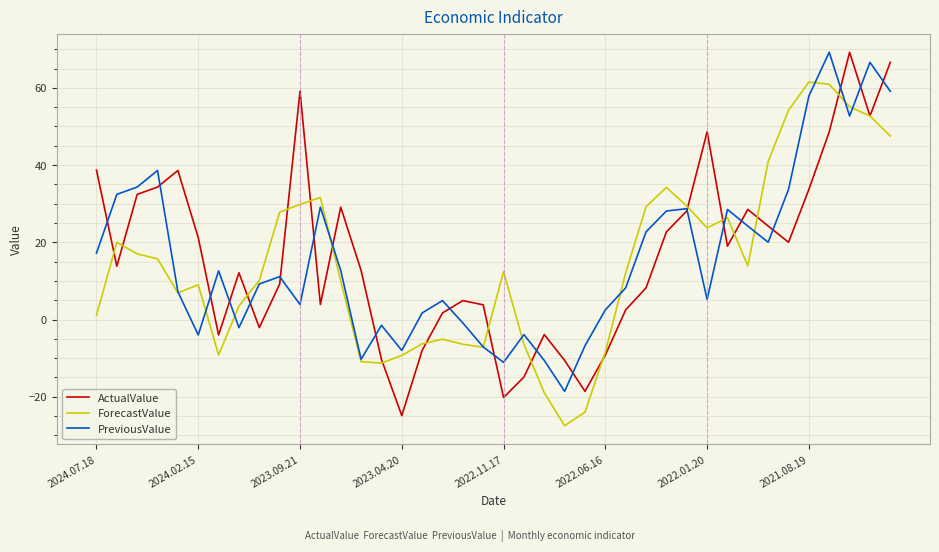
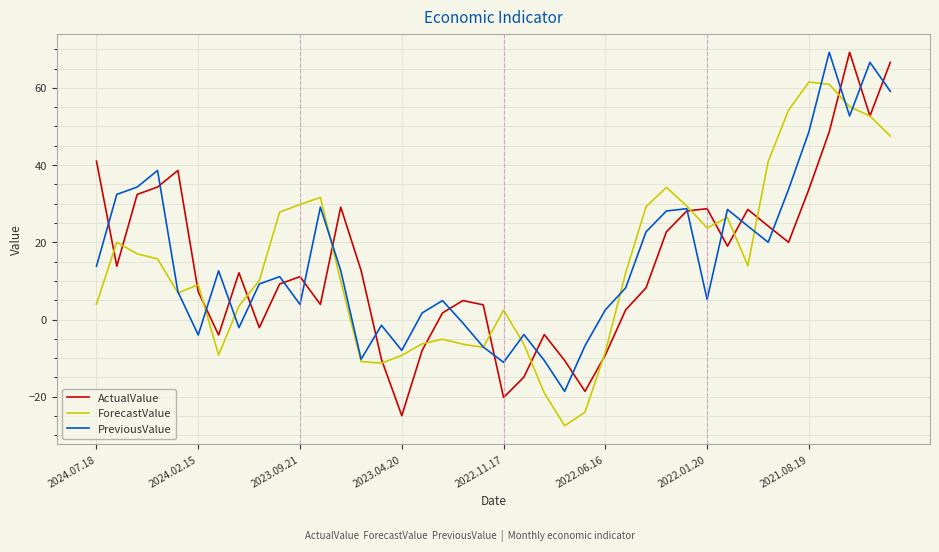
  {
    "ActualValue": {
-     "2024.07.18": 39,
-     "2024.02.15": 21,
-     "2023.09.21": 59,
+     "2024.07.18": 41,
+     "2024.02.15": 7,
+     "2023.09.21": 11,
      "2023.04.20": -25,
      "2022.11.17": -20,
      "2022.06.16": -9,
-     "2022.01.20": 49,
+     "2022.01.20": 29,
      "2021.08.19": 34
    },
    "ForecastValue": {
-     "2024.07.18": 1,
+     "2024.07.18": 4,
      "2024.02.15": 9,
      "2023.09.21": 30,
      "2023.04.20": -9,
-     "2022.11.17": 12,
+     "2022.11.17": 2,
      "2022.06.16": -8,
      "2022.01.20": 24,
      "2021.08.19": 62
    },
    "PreviousValue": {
-     "2024.07.18": 17,
+     "2024.07.18": 14,
      "2024.02.15": -4,
      "2023.09.21": 4,
      "2023.04.20": -8,
      "2022.11.17": -11,
      "2022.06.16": 3,
      "2022.01.20": 5,
-     "2021.08.19": 58
+     "2021.08.19": 49
    }
  }
